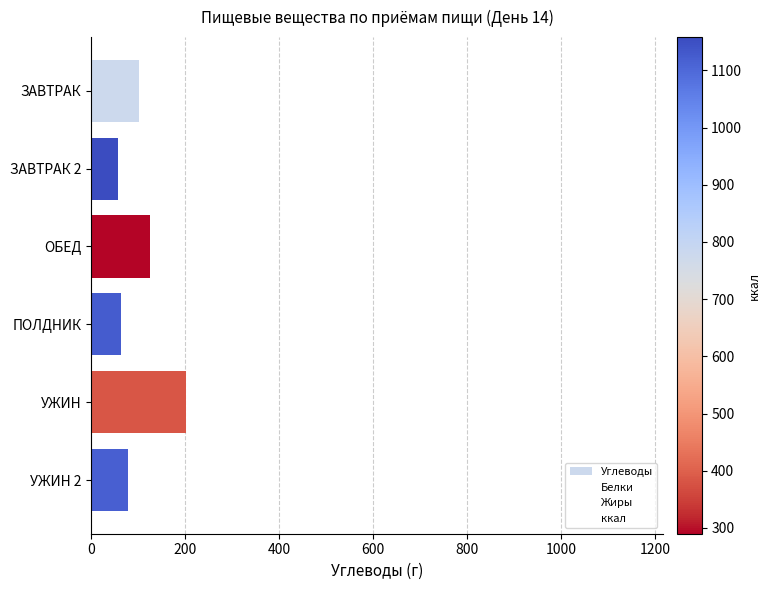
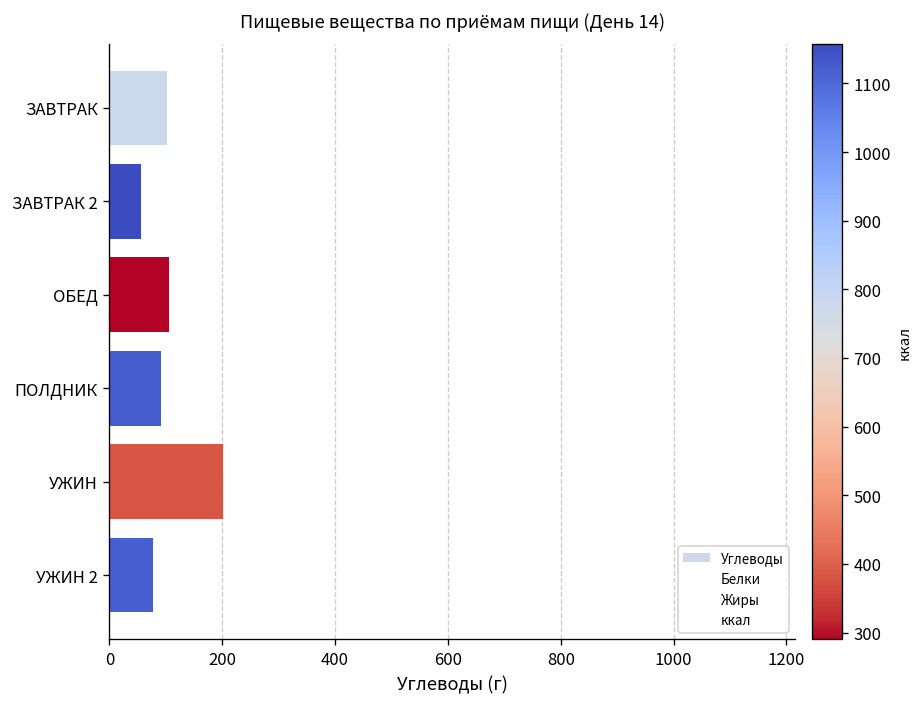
  {
    "Углеводы": {
-     "ОБЕД": 120,
-     "ПОЛДНИК": 60
+     "ОБЕД": 110,
+     "ПОЛДНИК": 90
    }
  }
